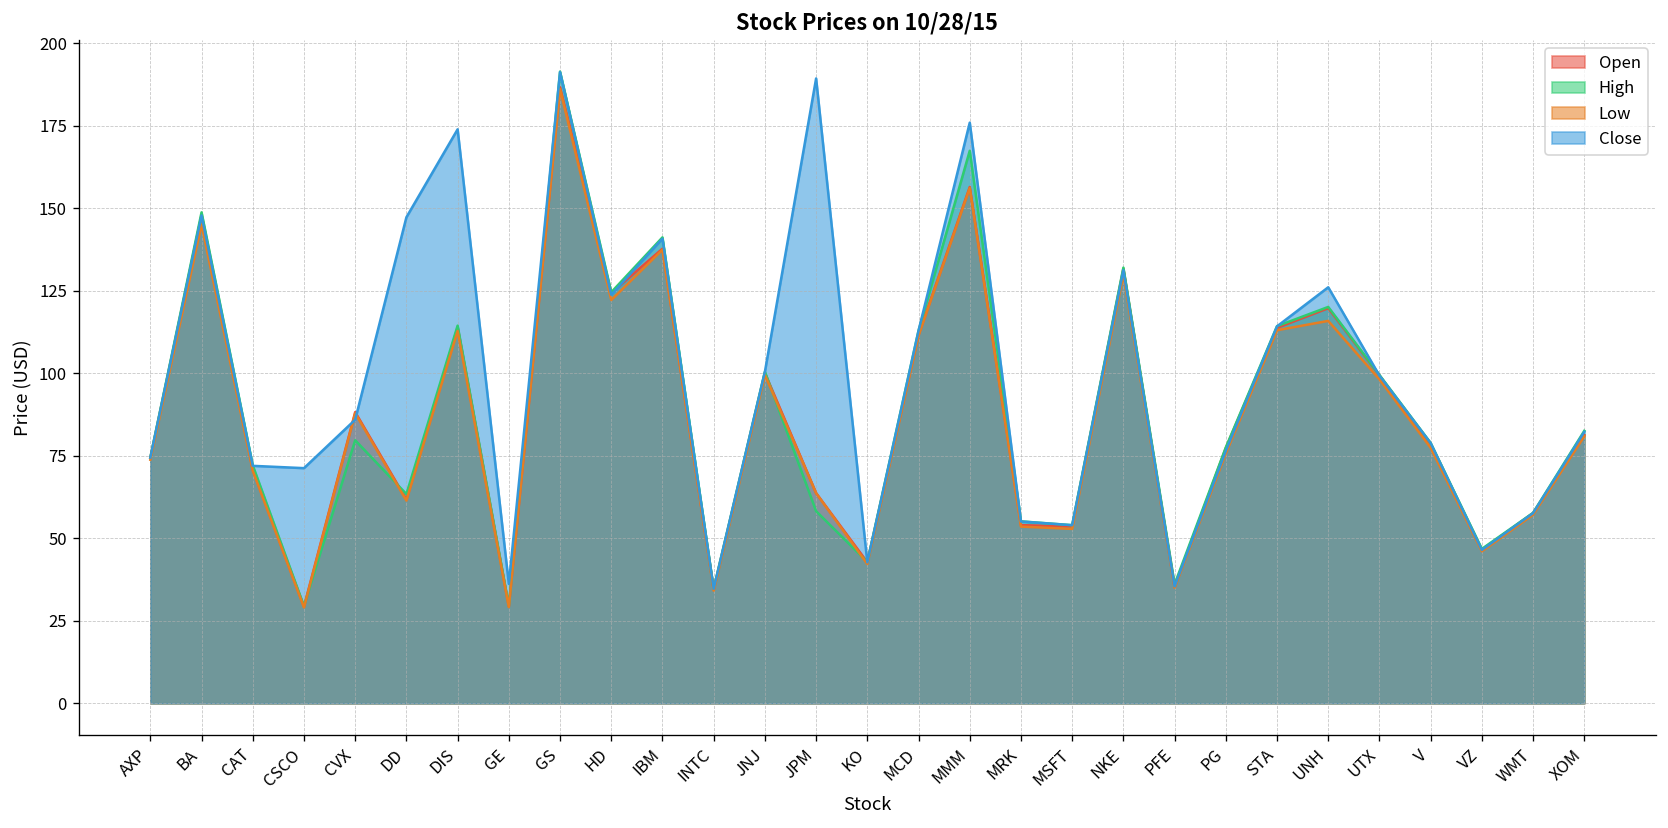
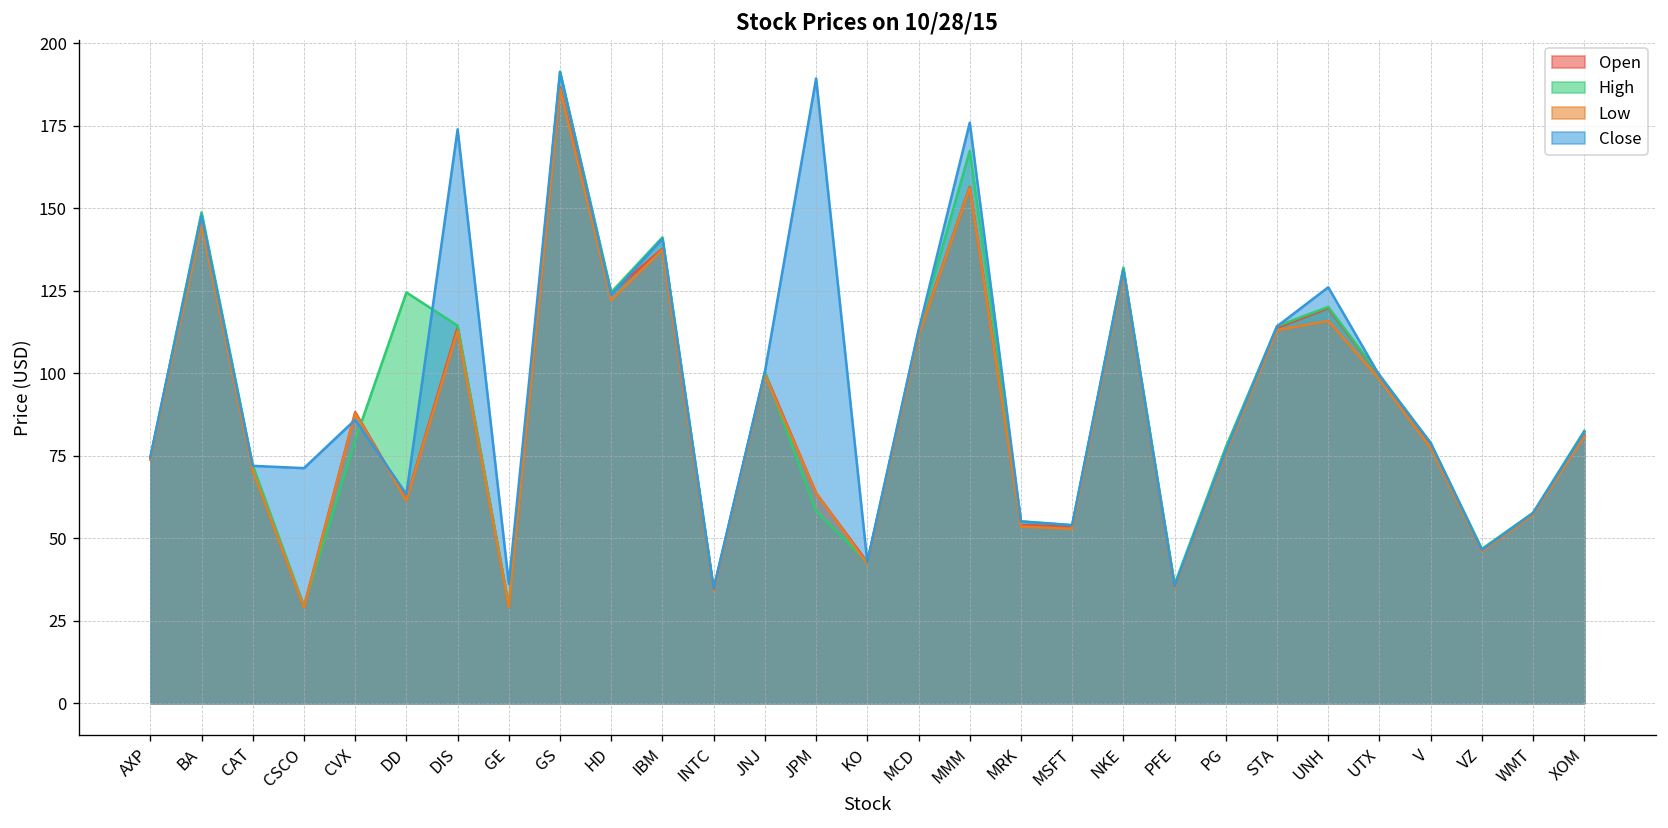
  {
    "High": {
      "CVX": 80,
-     "DD": 63,
+     "DD": 125,
      "JPM": 58,
      "MMM": 167
    },
    "Close": {
      "CSCO": 71,
      "CVX": 86,
-     "DD": 147,
+     "DD": 63,
      "DIS": 174,
      "GE": 36,
      "JPM": 189,
      "MMM": 176,
      "UNH": 126
    }
  }
